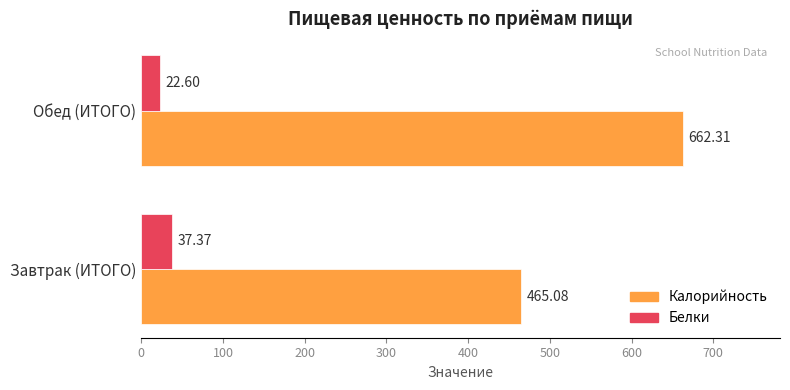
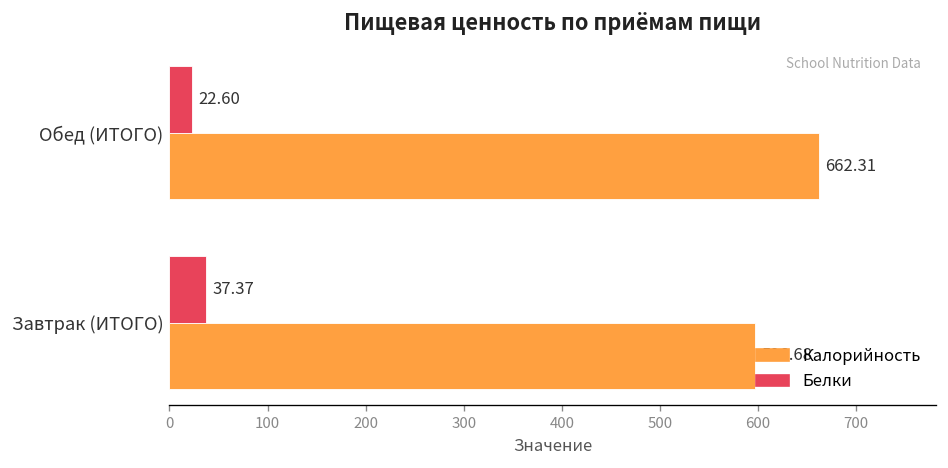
  {
    "Калорийность": {
      "Обед (ИТОГО)": 662.31,
-     "Завтрак (ИТОГО)": 465.08
+     "Завтрак (ИТОГО)": 596.68
    },
    "Белки": {
      "Обед (ИТОГО)": 22.60,
      "Завтрак (ИТОГО)": 37.37
    }
  }
